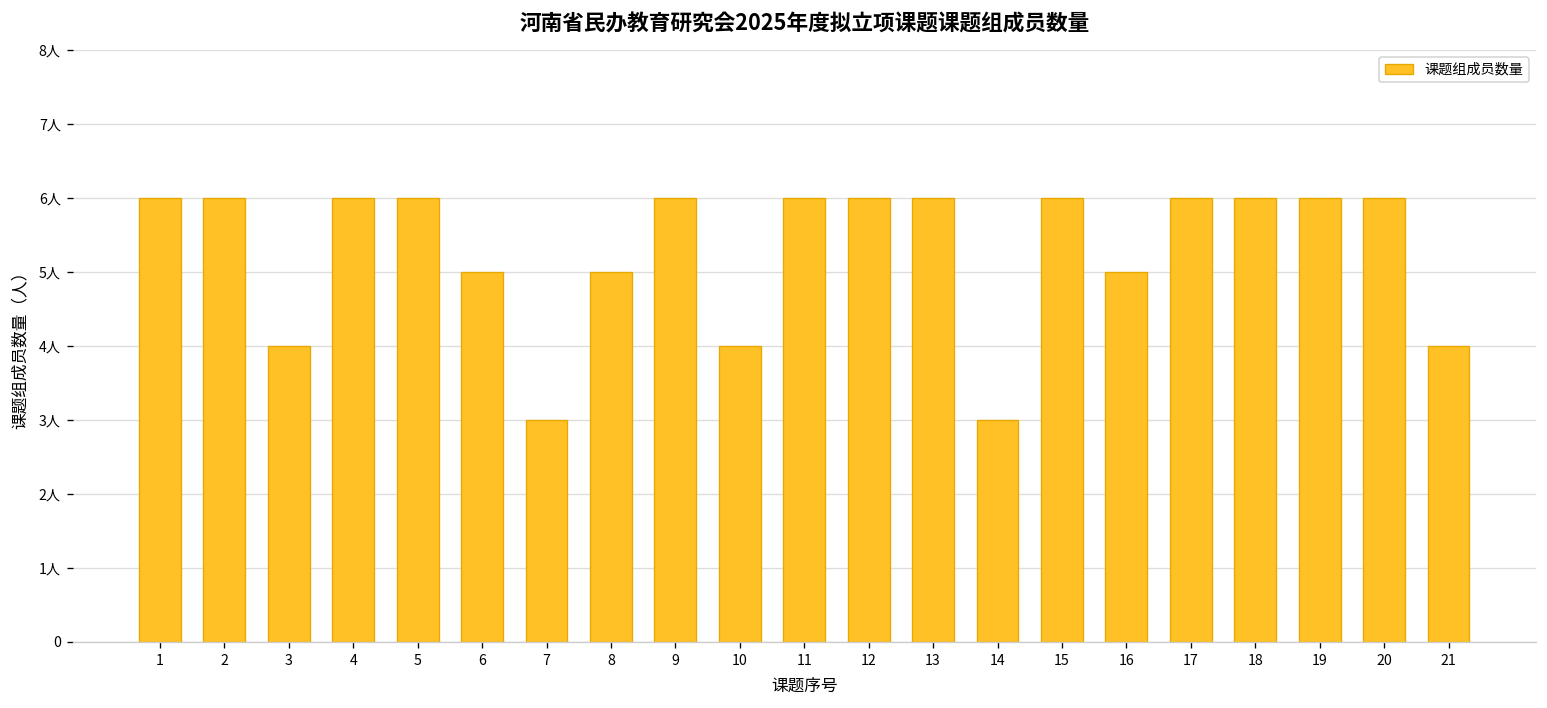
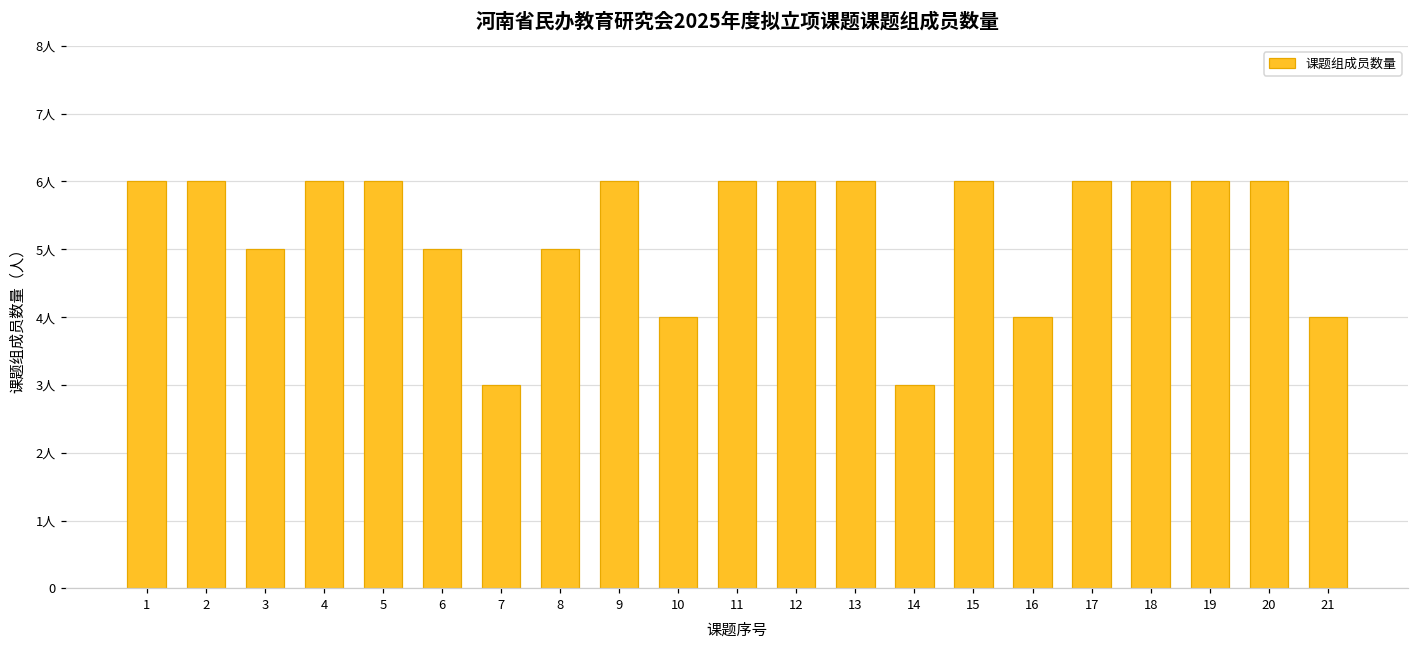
  {
    "1": "6人",
    "2": "6人",
-   "3": "4人",
+   "3": "5人",
    "4": "6人",
    "5": "6人",
    "6": "5人",
    "7": "3人",
    "8": "5人",
    "9": "6人",
    "10": "4人",
    "11": "6人",
    "12": "6人",
    "13": "6人",
    "14": "3人",
    "15": "6人",
-   "16": "5人",
+   "16": "4人",
    "17": "6人",
    "18": "6人",
    "19": "6人",
    "20": "6人",
    "21": "4人"
  }
